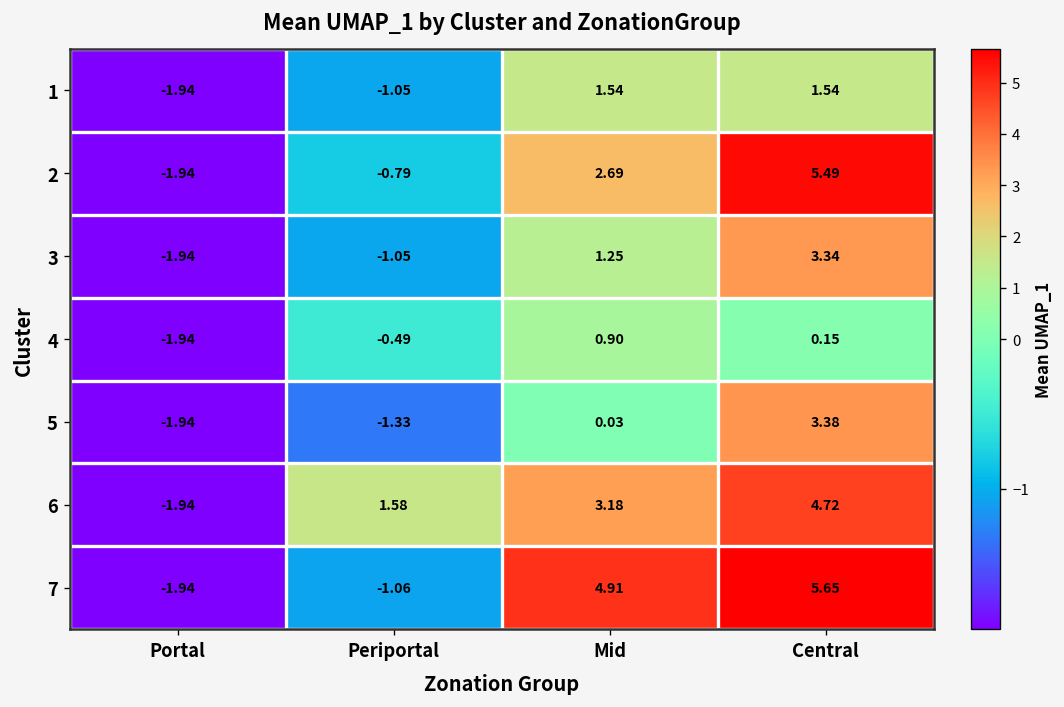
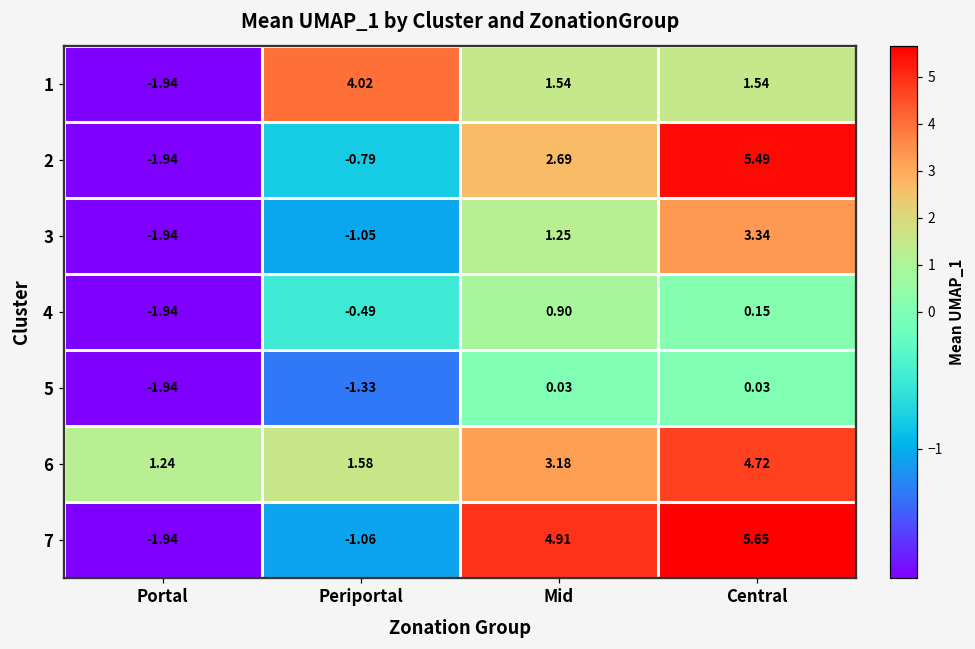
  {
    "1": {
      "Portal": -1.94,
-     "Periportal": -1.05,
+     "Periportal": 4.02,
      "Mid": 1.54,
      "Central": 1.54
    },
    "2": {
      "Portal": -1.94,
      "Periportal": -0.79,
      "Mid": 2.69,
      "Central": 5.49
    },
    "3": {
      "Portal": -1.94,
      "Periportal": -1.05,
      "Mid": 1.25,
      "Central": 3.34
    },
    "4": {
      "Portal": -1.94,
      "Periportal": -0.49,
      "Mid": 0.90,
      "Central": 0.15
    },
    "5": {
      "Portal": -1.94,
      "Periportal": -1.33,
      "Mid": 0.03,
-     "Central": 3.38
+     "Central": 0.03
    },
    "6": {
-     "Portal": -1.94,
+     "Portal": 1.24,
      "Periportal": 1.58,
      "Mid": 3.18,
      "Central": 4.72
    },
    "7": {
      "Portal": -1.94,
      "Periportal": -1.06,
      "Mid": 4.91,
      "Central": 5.65
    }
  }
